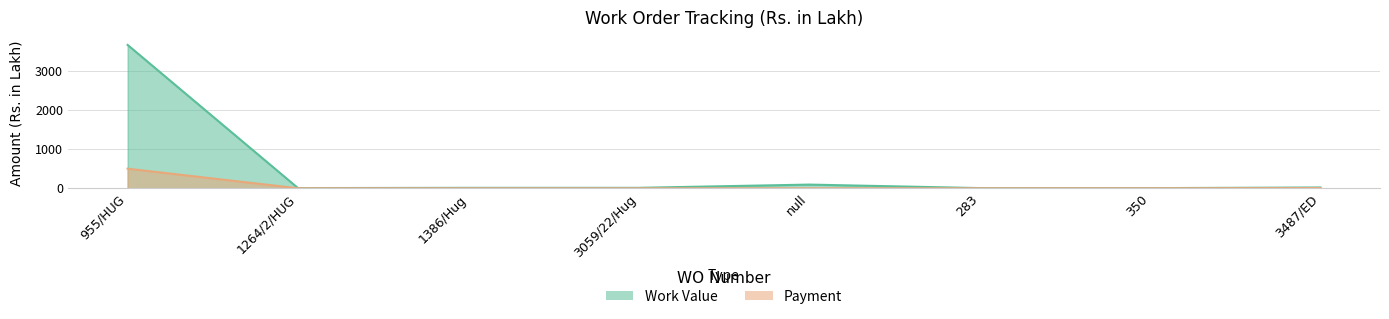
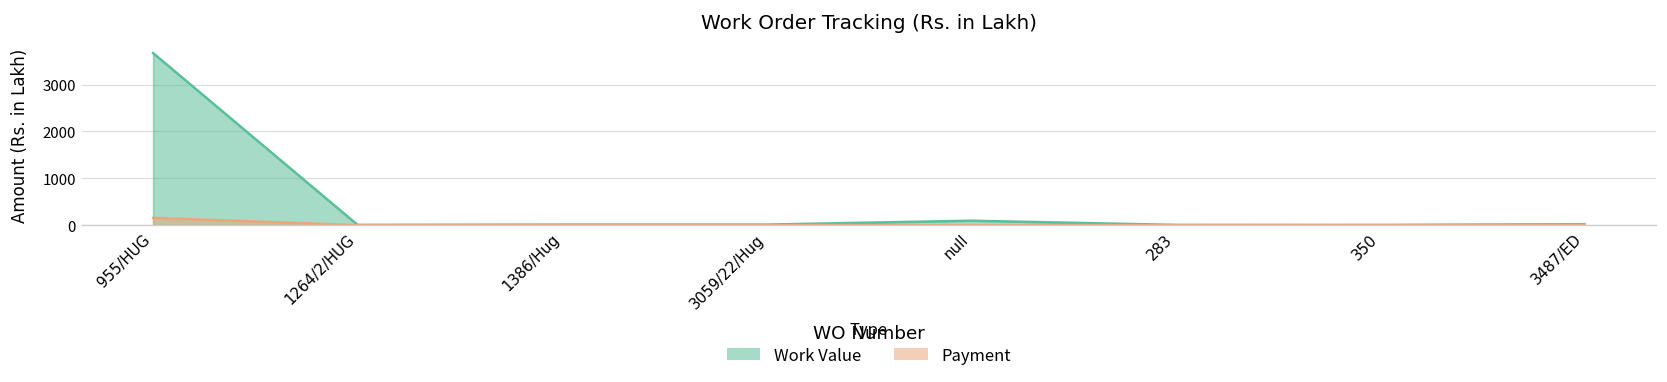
  {
    "Work Value": {
      "955/HUG": 3700,
      "null": 100
    },
    "Payment": {
-     "955/HUG": 500,
+     "955/HUG": 200,
      "null": 0
    }
  }
